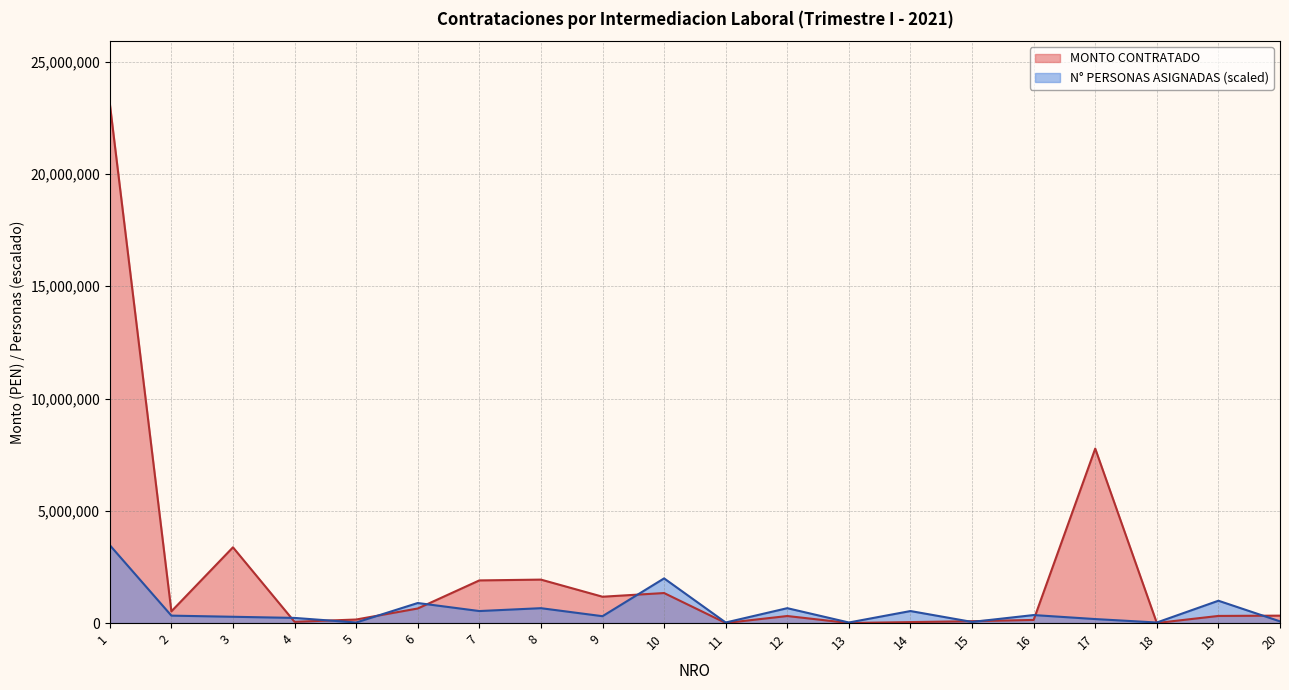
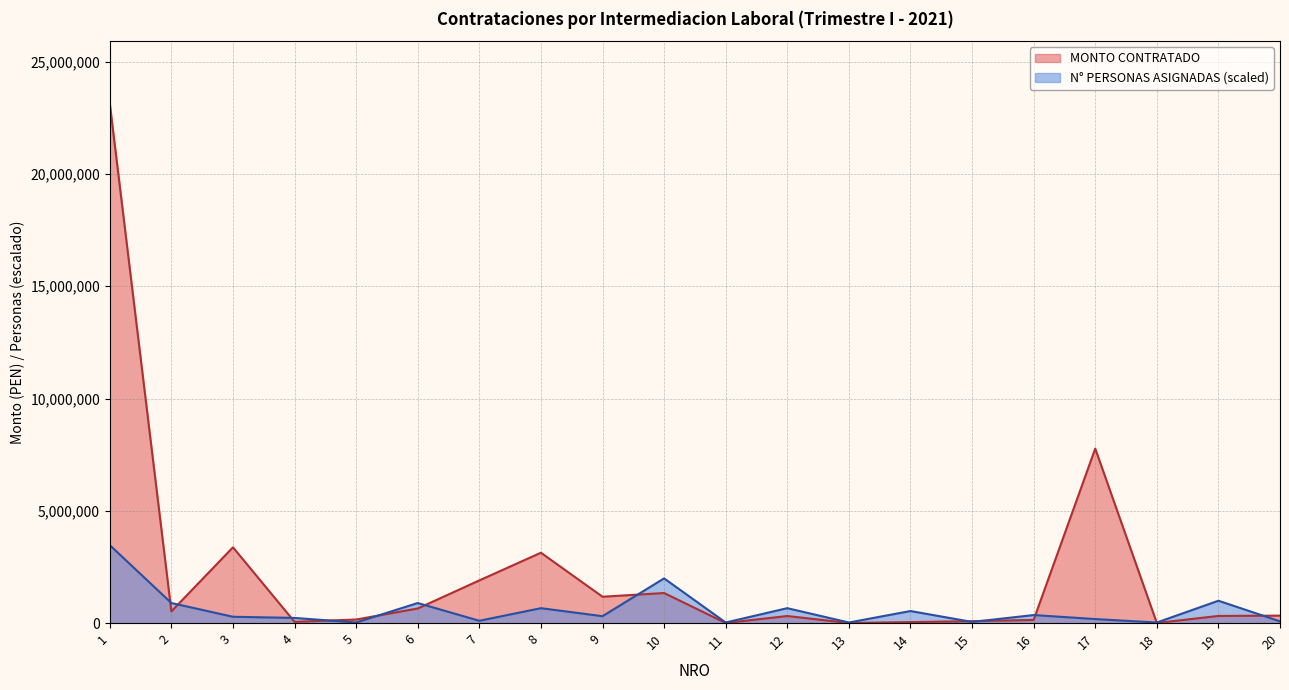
  {
    "MONTO CONTRATADO": {
      "1": "23,100,000",
      "2": "500,000",
      "3": "3,400,000",
      "4": "100,000",
      "5": "200,000",
      "6": "600,000",
      "7": "1,900,000",
-     "8": "1,900,000",
+     "8": "3,100,000",
      "9": "1,200,000",
      "10": "1,300,000",
      "12": "300,000",
      "14": "0",
      "16": "100,000",
      "17": "7,800,000",
      "19": "300,000",
      "20": "300,000"
    },
    "N° PERSONAS ASIGNADAS (scaled)": {
      "1": "3,500,000",
-     "2": "300,000",
+     "2": "900,000",
      "3": "300,000",
      "4": "200,000",
      "5": "0",
      "6": "900,000",
-     "7": "500,000",
+     "7": "100,000",
      "8": "700,000",
      "9": "300,000",
      "10": "2,000,000",
      "12": "700,000",
      "14": "500,000",
      "16": "400,000",
      "17": "200,000",
      "19": "1,000,000",
      "20": "100,000"
    }
  }
